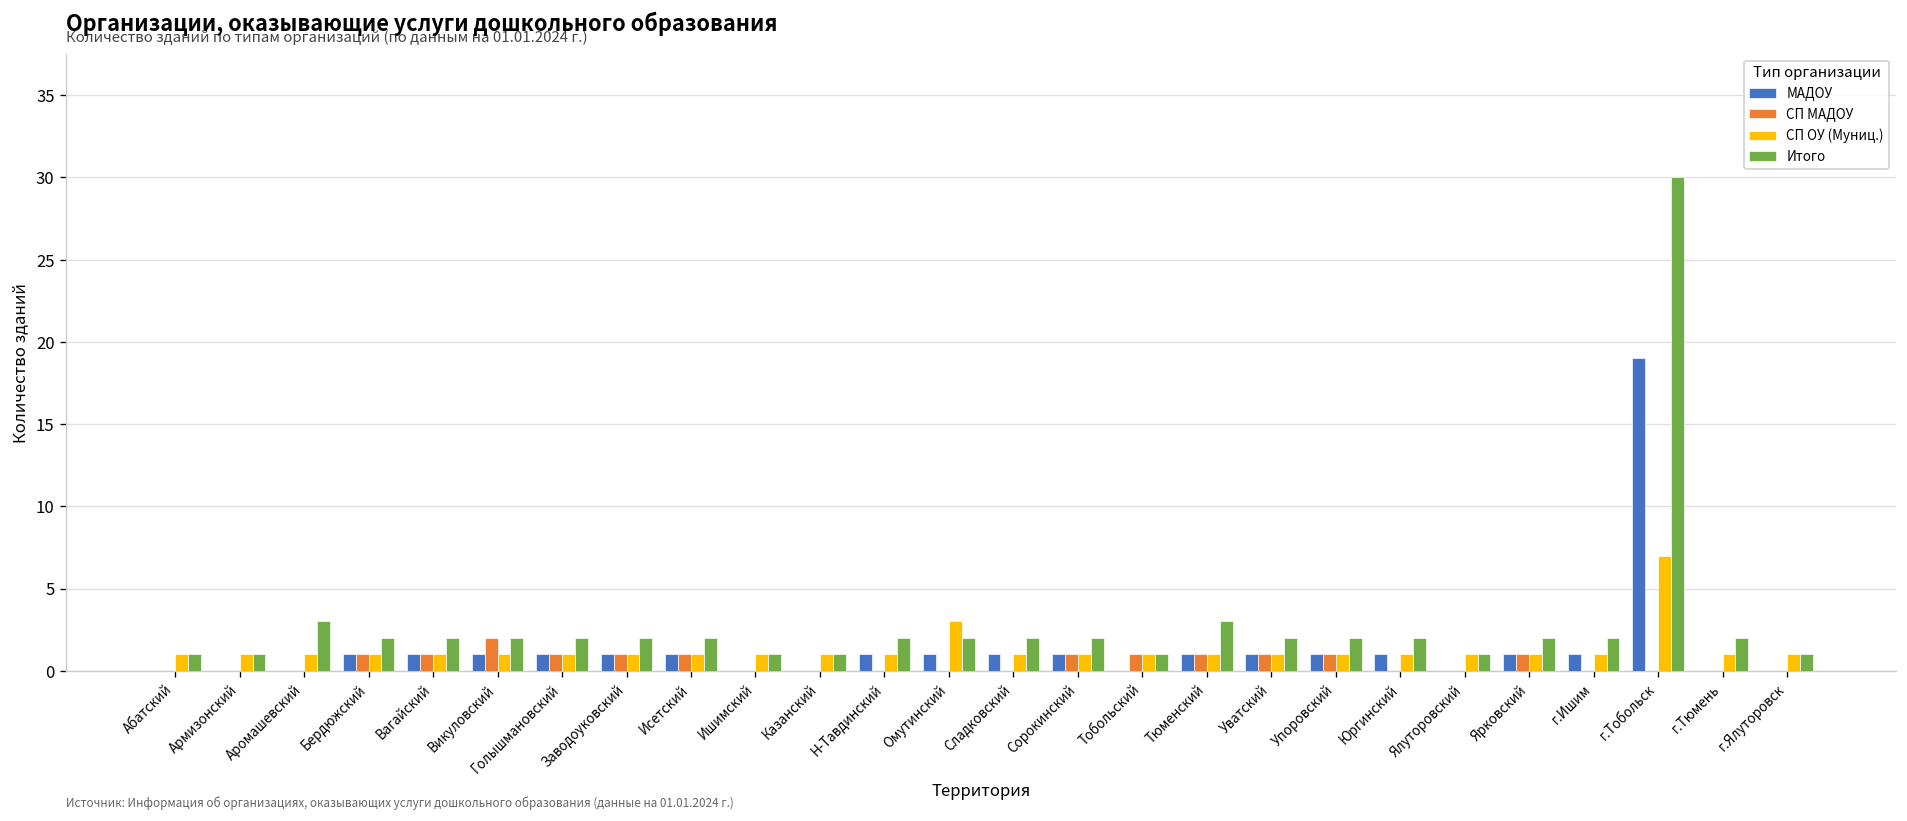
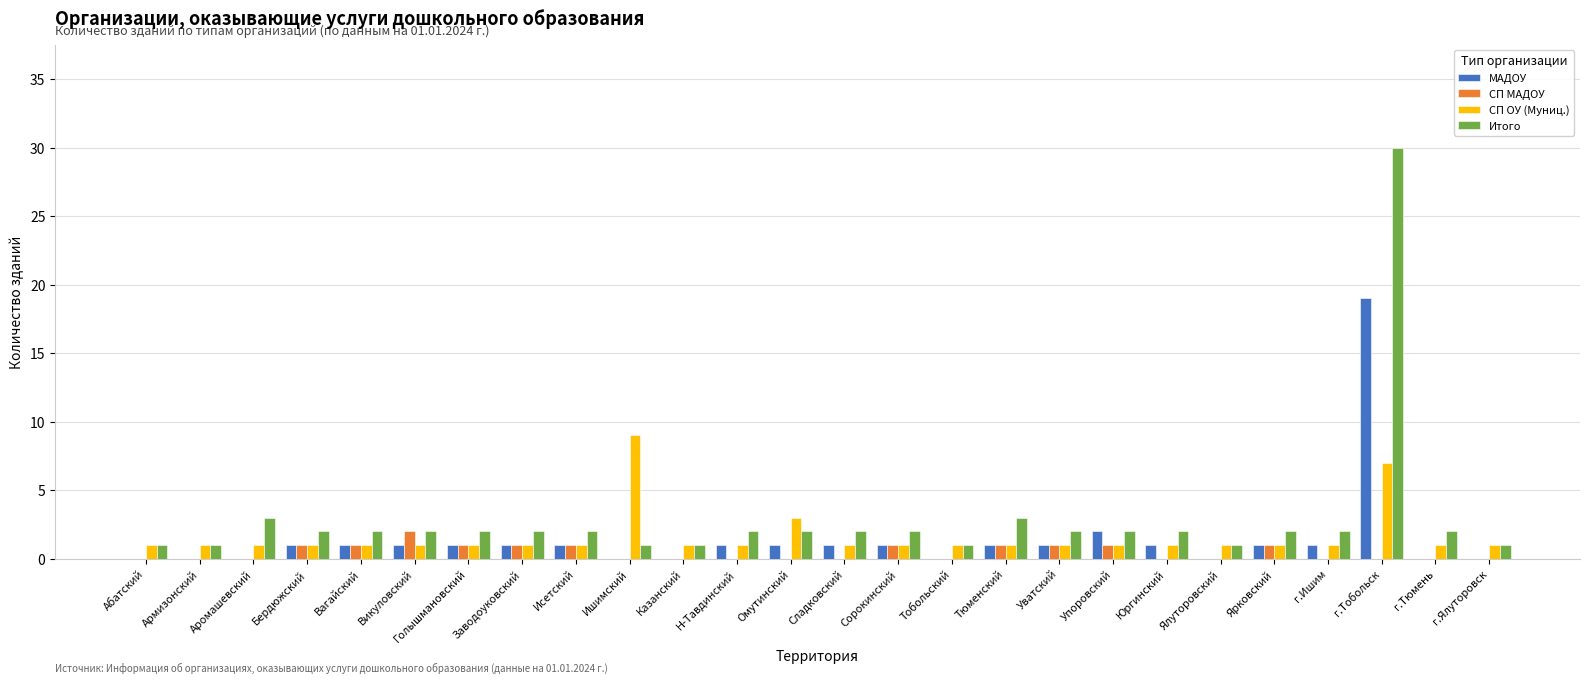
  {
    "МАДОУ": {
      "Абатский": 0,
      "Армизонский": 0,
      "Аромашевский": 0,
      "Бердюжский": 1,
      "Вагайский": 1,
      "Викуловский": 1,
      "Голышмановский": 1,
      "Заводоуковский": 1,
      "Исетский": 1,
      "Ишимский": 0,
      "Казанский": 0,
      "Н-Тавдинский": 1,
      "Омутинский": 1,
      "Сладковский": 1,
      "Сорокинский": 1,
      "Тобольский": 0,
      "Тюменский": 1,
      "Уватский": 1,
-     "Упоровский": 1,
+     "Упоровский": 2,
      "Юргинский": 1,
      "Ялуторовский": 0,
      "Ярковский": 1,
      "г.Ишим": 1,
      "г.Тобольск": 19,
      "г.Тюмень": 0,
      "г.Ялуторовск": 0
    },
    "СП МАДОУ": {
      "Абатский": 0,
      "Армизонский": 0,
      "Аромашевский": 0,
      "Бердюжский": 1,
      "Вагайский": 1,
      "Викуловский": 2,
      "Голышмановский": 1,
      "Заводоуковский": 1,
      "Исетский": 1,
      "Ишимский": 0,
      "Казанский": 0,
      "Н-Тавдинский": 0,
      "Омутинский": 0,
      "Сладковский": 0,
      "Сорокинский": 1,
-     "Тобольский": 1,
+     "Тобольский": 0,
      "Тюменский": 1,
      "Уватский": 1,
      "Упоровский": 1,
      "Юргинский": 0,
      "Ялуторовский": 0,
      "Ярковский": 1,
      "г.Ишим": 0,
      "г.Тобольск": 0,
      "г.Тюмень": 0,
      "г.Ялуторовск": 0
    },
    "СП ОУ (Муниц.)": {
      "Абатский": 1,
      "Армизонский": 1,
      "Аромашевский": 1,
      "Бердюжский": 1,
      "Вагайский": 1,
      "Викуловский": 1,
      "Голышмановский": 1,
      "Заводоуковский": 1,
      "Исетский": 1,
-     "Ишимский": 1,
+     "Ишимский": 9,
      "Казанский": 1,
      "Н-Тавдинский": 1,
      "Омутинский": 3,
      "Сладковский": 1,
      "Сорокинский": 1,
      "Тобольский": 1,
      "Тюменский": 1,
      "Уватский": 1,
      "Упоровский": 1,
      "Юргинский": 1,
      "Ялуторовский": 1,
      "Ярковский": 1,
      "г.Ишим": 1,
      "г.Тобольск": 7,
      "г.Тюмень": 1,
      "г.Ялуторовск": 1
    },
    "Итого": {
      "Абатский": 1,
      "Армизонский": 1,
      "Аромашевский": 3,
      "Бердюжский": 2,
      "Вагайский": 2,
      "Викуловский": 2,
      "Голышмановский": 2,
      "Заводоуковский": 2,
      "Исетский": 2,
      "Ишимский": 1,
      "Казанский": 1,
      "Н-Тавдинский": 2,
      "Омутинский": 2,
      "Сладковский": 2,
      "Сорокинский": 2,
      "Тобольский": 1,
      "Тюменский": 3,
      "Уватский": 2,
      "Упоровский": 2,
      "Юргинский": 2,
      "Ялуторовский": 1,
      "Ярковский": 2,
      "г.Ишим": 2,
      "г.Тобольск": 30,
      "г.Тюмень": 2,
      "г.Ялуторовск": 1
    }
  }
